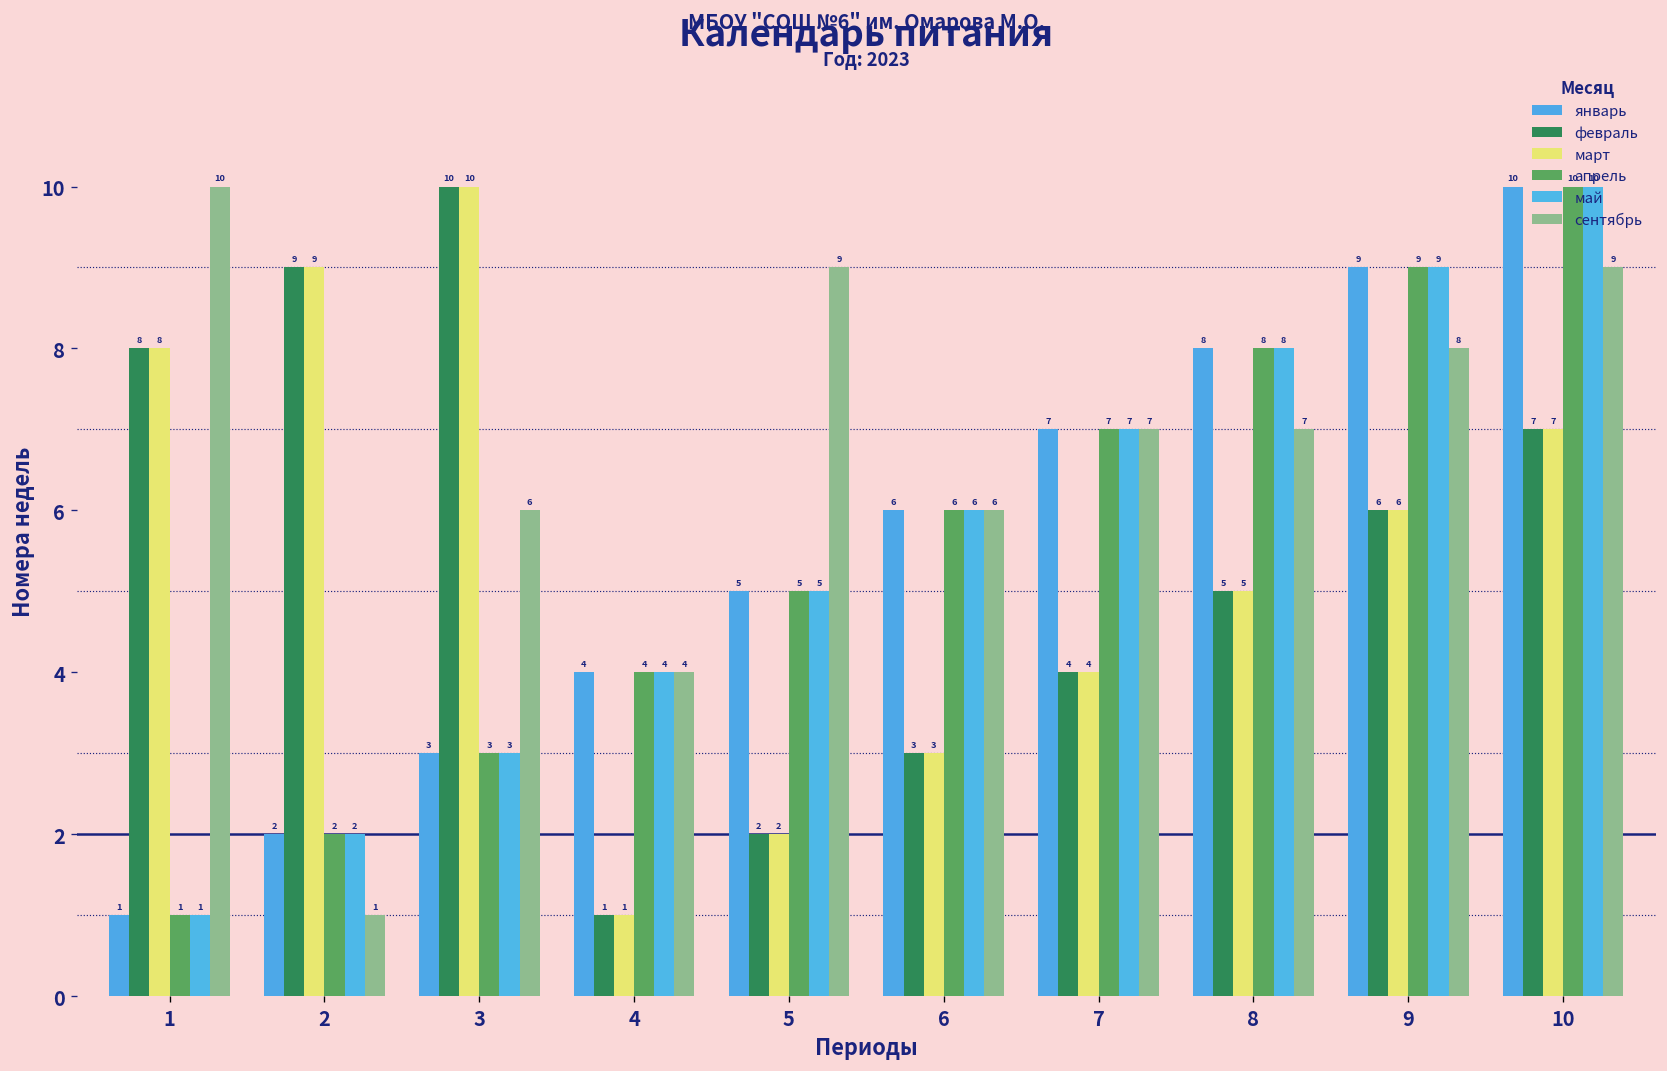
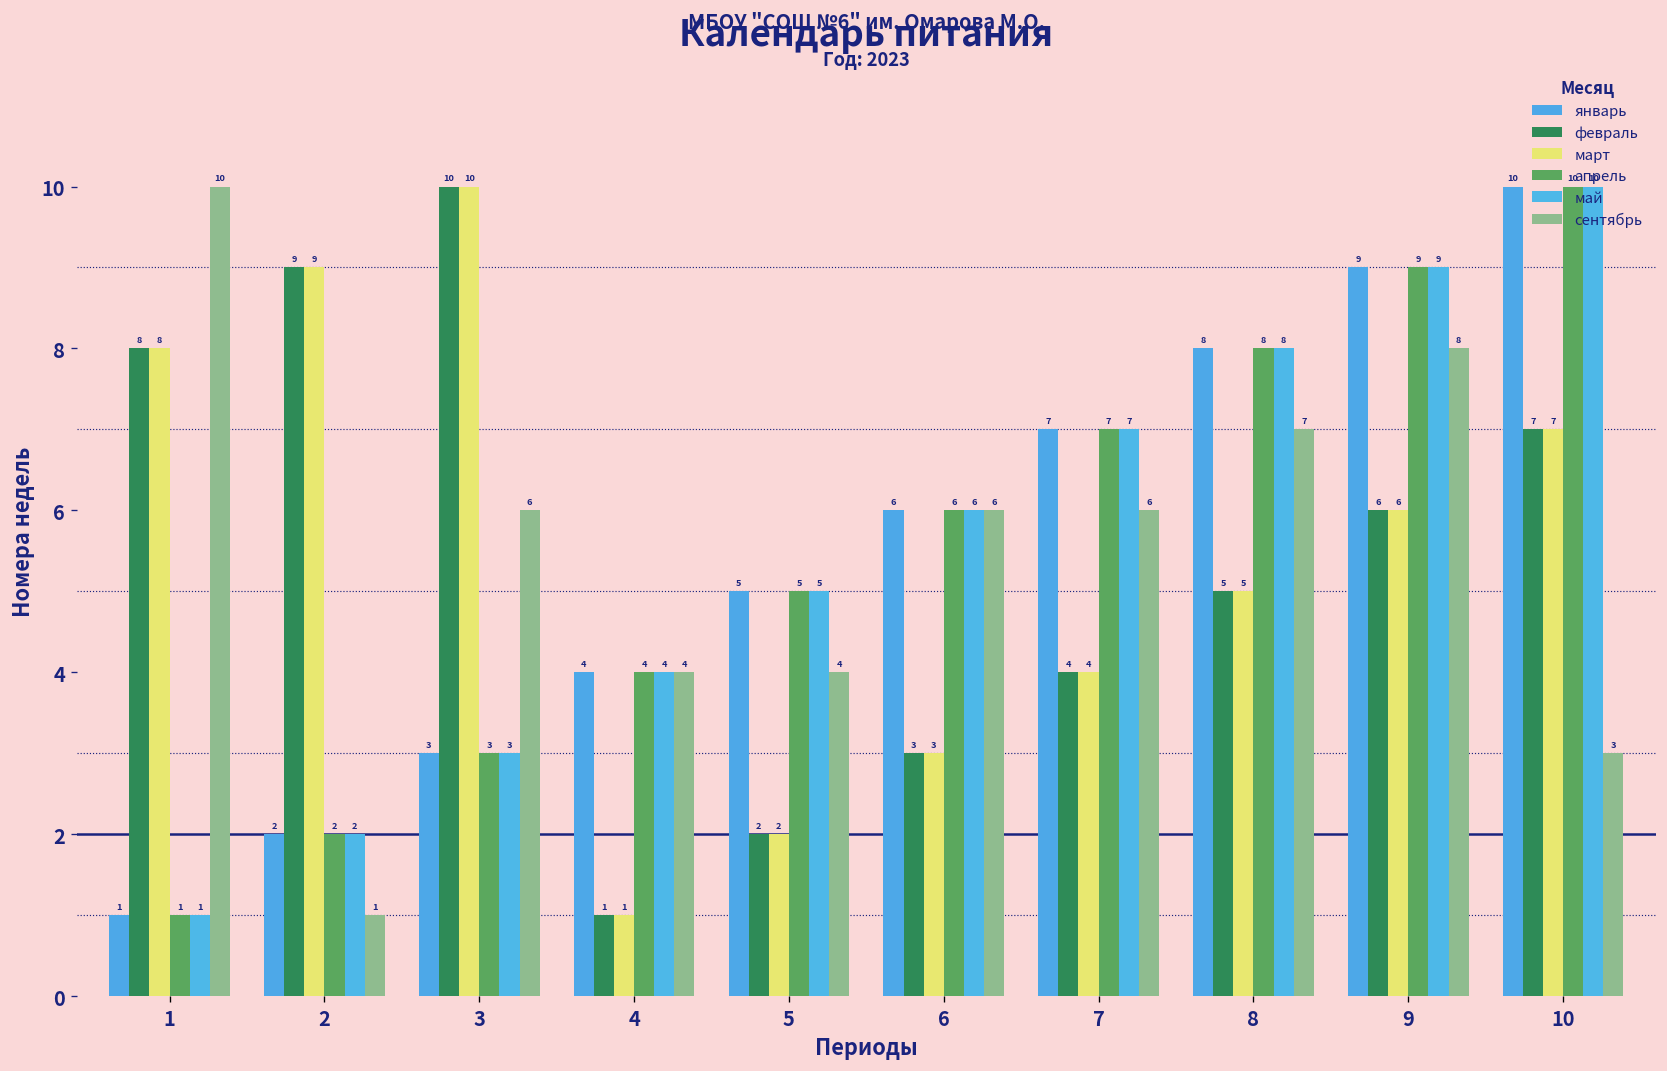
  {
    "март": {
      "1": 8,
      "2": 9,
      "3": 10,
      "4": 1,
      "5": 2,
      "6": 3,
      "7": 4,
      "8": 5,
      "9": 6,
      "10": 7
    },
    "сентябрь": {
      "1": 10,
      "2": 1,
      "3": 6,
      "4": 4,
-     "5": 9,
+     "5": 4,
      "6": 6,
-     "7": 7,
+     "7": 6,
      "8": 7,
      "9": 8,
-     "10": 9
+     "10": 3
    }
  }
